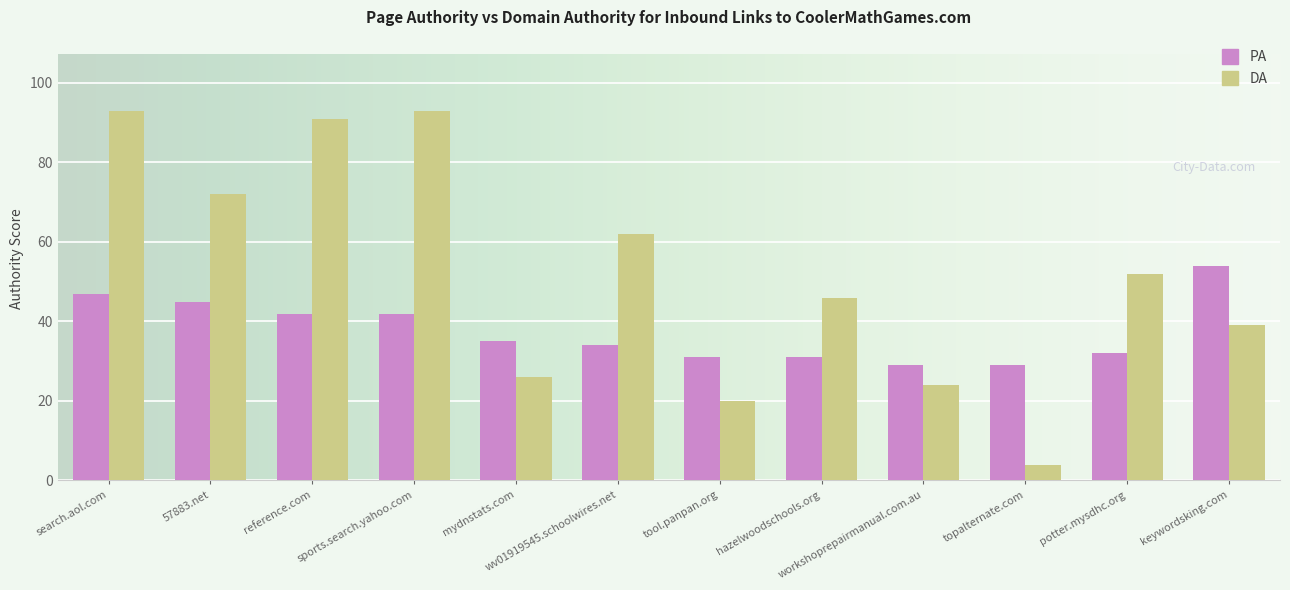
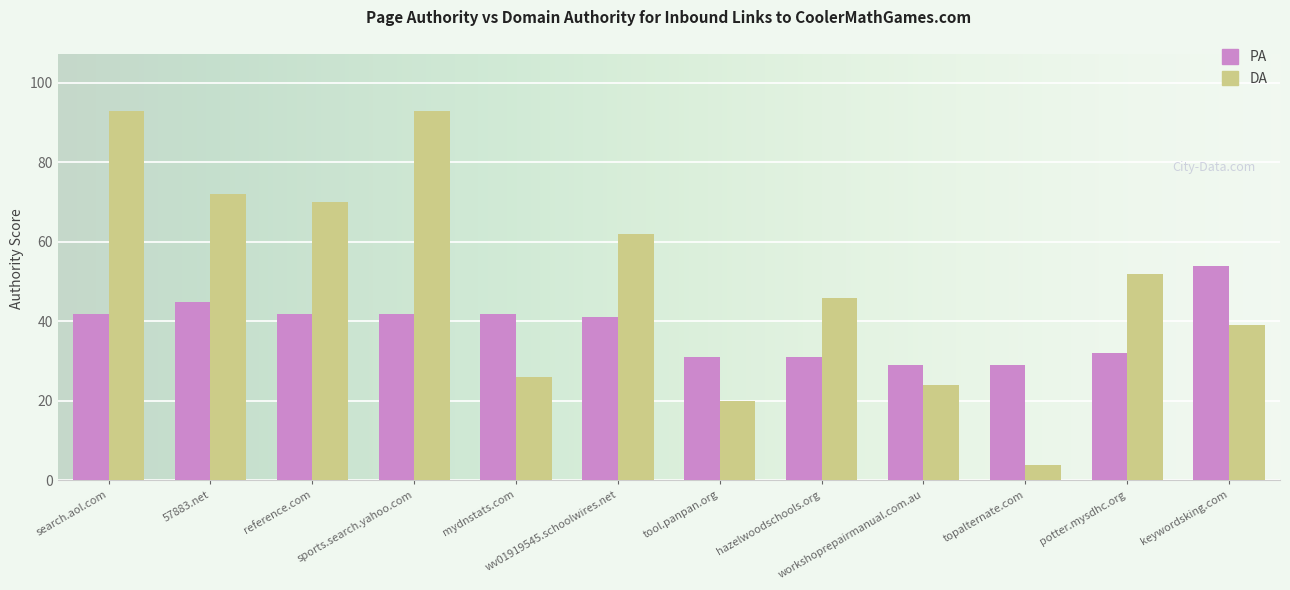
  {
    "PA": {
-     "search.aol.com": 47,
+     "search.aol.com": 42,
      "57883.net": 45,
      "reference.com": 42,
      "sports.search.yahoo.com": 42,
-     "mydnstats.com": 35,
-     "wv01919545.schoolwires.net": 34,
+     "mydnstats.com": 42,
+     "wv01919545.schoolwires.net": 41,
      "tool.panpan.org": 31,
      "hazelwoodschools.org": 31,
      "workshoprepairmanual.com.au": 29,
      "topalternate.com": 29,
      "potter.mysdhc.org": 32,
      "keywordsking.com": 54
    },
    "DA": {
      "search.aol.com": 93,
      "57883.net": 72,
-     "reference.com": 91,
+     "reference.com": 70,
      "sports.search.yahoo.com": 93,
      "mydnstats.com": 26,
      "wv01919545.schoolwires.net": 62,
      "tool.panpan.org": 20,
      "hazelwoodschools.org": 46,
      "workshoprepairmanual.com.au": 24,
      "topalternate.com": 4,
      "potter.mysdhc.org": 52,
      "keywordsking.com": 39
    }
  }
